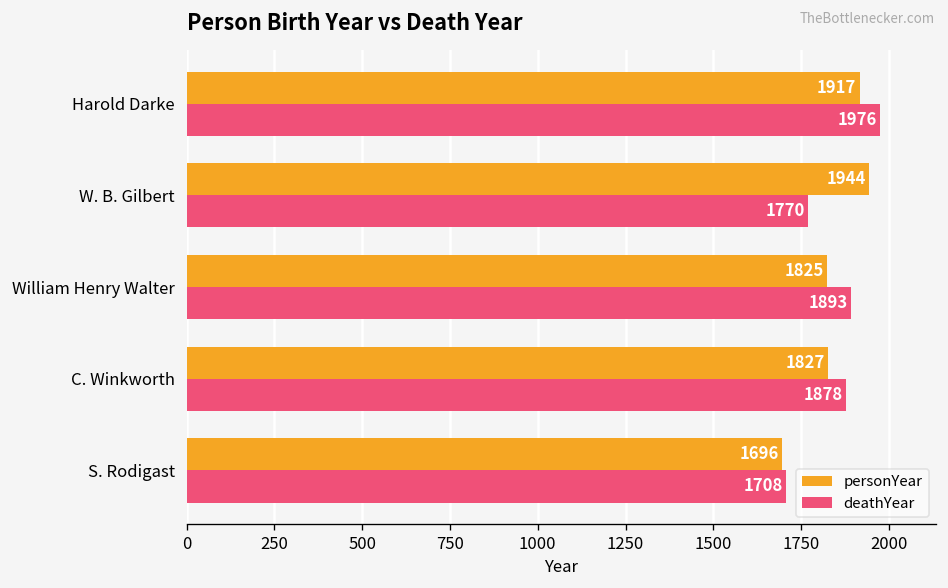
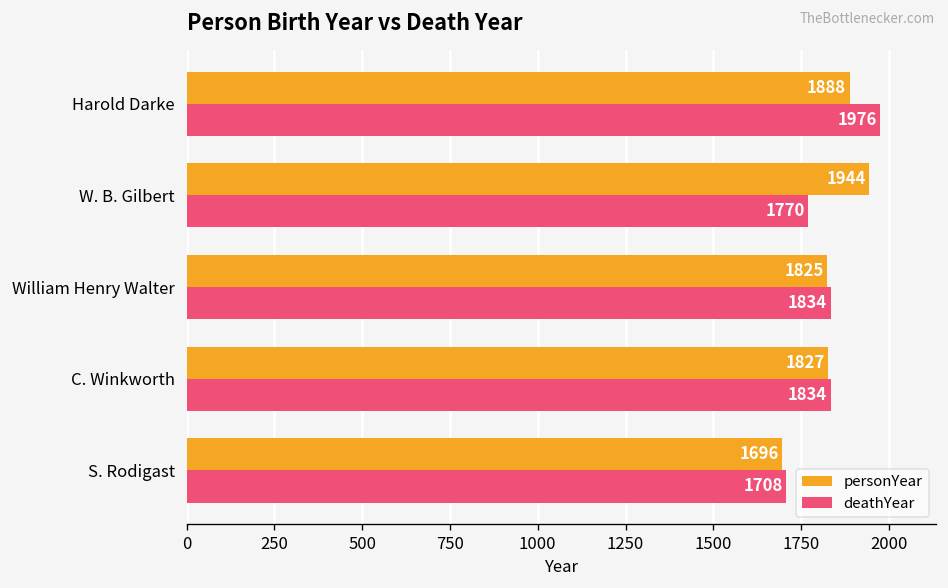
  {
    "personYear": {
-     "Harold Darke": 1917,
+     "Harold Darke": 1888,
      "W. B. Gilbert": 1944,
      "William Henry Walter": 1825,
      "C. Winkworth": 1827,
      "S. Rodigast": 1696
    },
    "deathYear": {
      "Harold Darke": 1976,
      "W. B. Gilbert": 1770,
-     "William Henry Walter": 1893,
-     "C. Winkworth": 1878,
+     "William Henry Walter": 1834,
+     "C. Winkworth": 1834,
      "S. Rodigast": 1708
    }
  }
